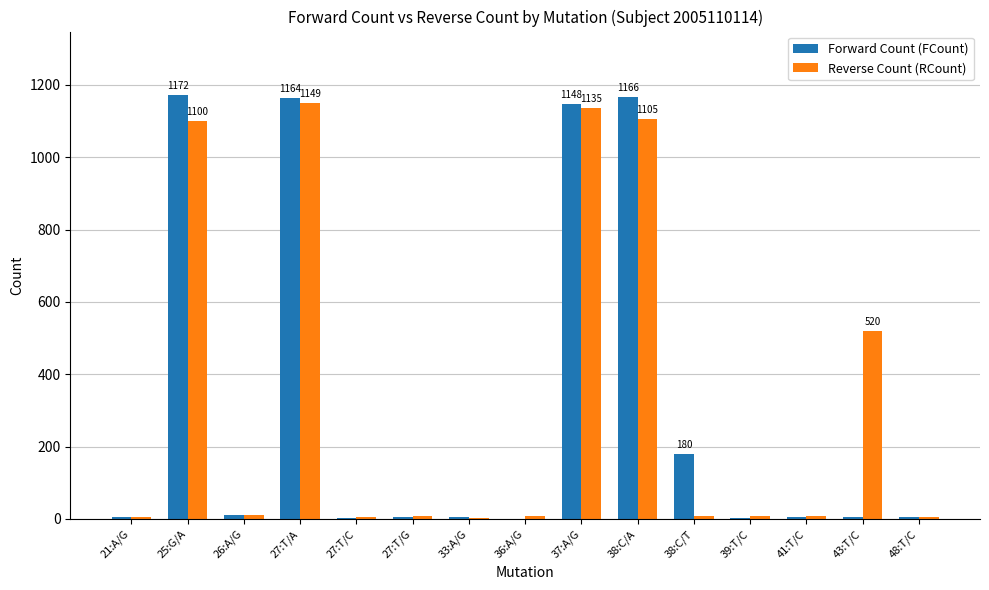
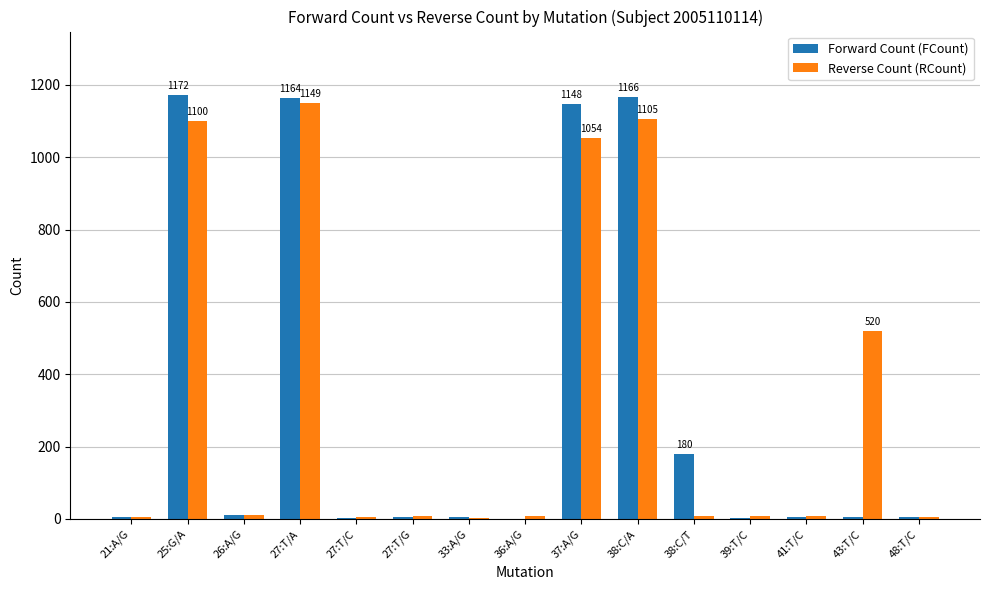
  {
    "Forward Count (FCount)": {
      "25:G/A": 1172,
      "27:T/A": 1164,
      "37:A/G": 1148,
      "38:C/A": 1166,
      "38:C/T": 180
    },
    "Reverse Count (RCount)": {
      "25:G/A": 1100,
      "27:T/A": 1149,
-     "37:A/G": 1135,
+     "37:A/G": 1054,
      "38:C/A": 1105,
      "43:T/C": 520
    }
  }
